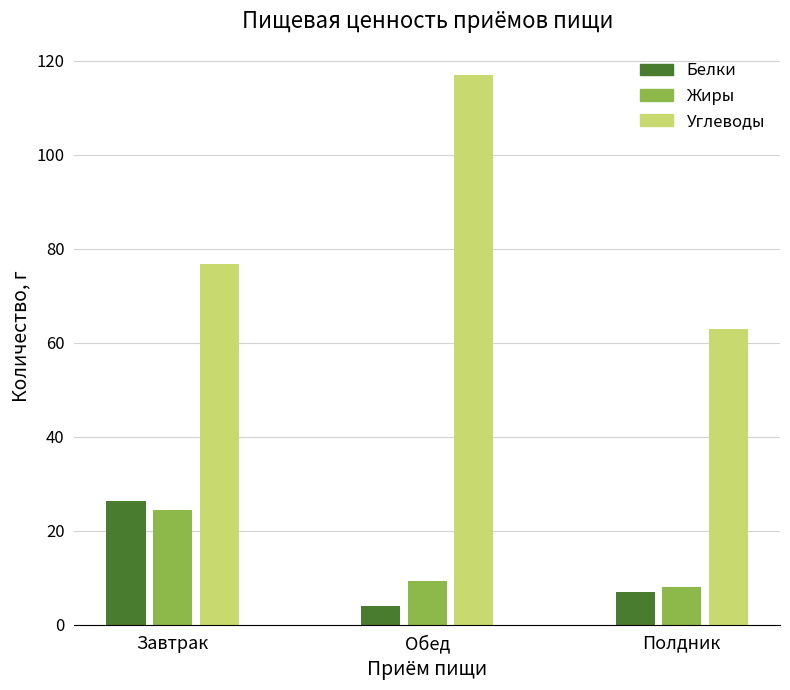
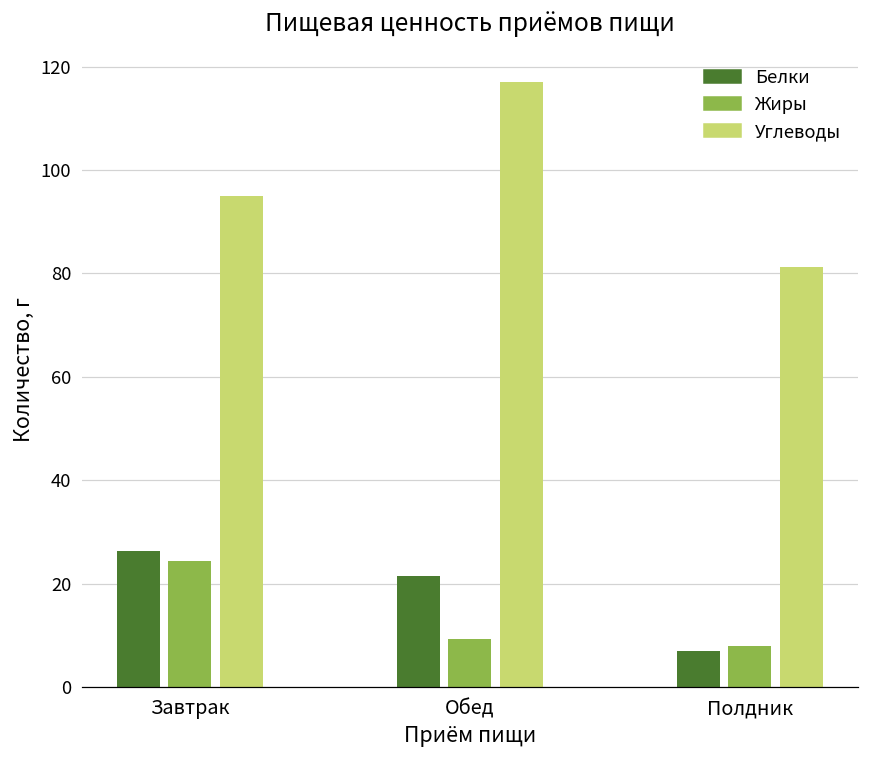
  {
    "Белки": {
      "Завтрак": 26,
-     "Обед": 4,
+     "Обед": 21,
      "Полдник": 7
    },
    "Жиры": {
      "Завтрак": 24,
      "Обед": 9,
      "Полдник": 8
    },
    "Углеводы": {
-     "Завтрак": 77,
+     "Завтрак": 95,
      "Обед": 117,
-     "Полдник": 63
+     "Полдник": 81
    }
  }
